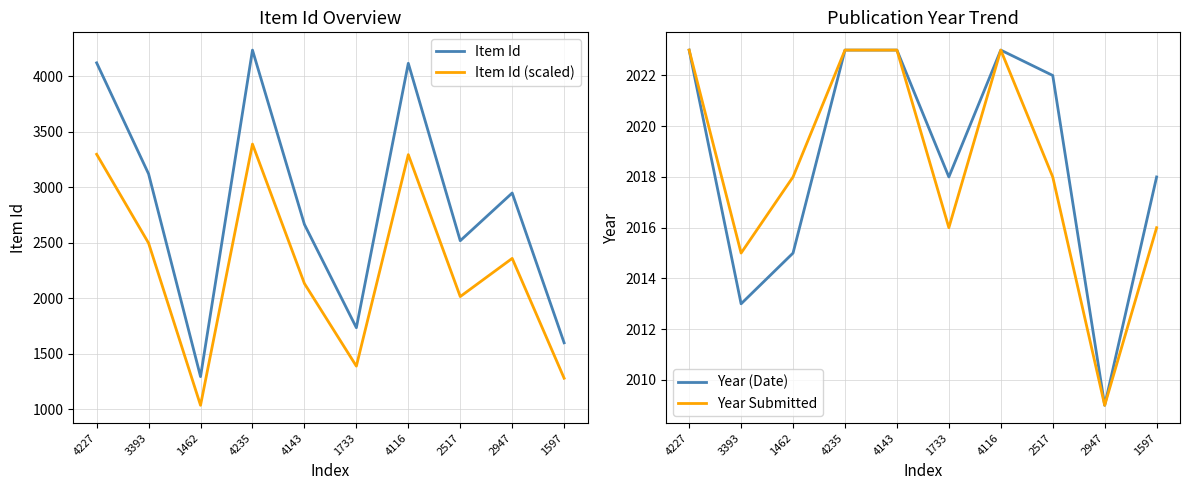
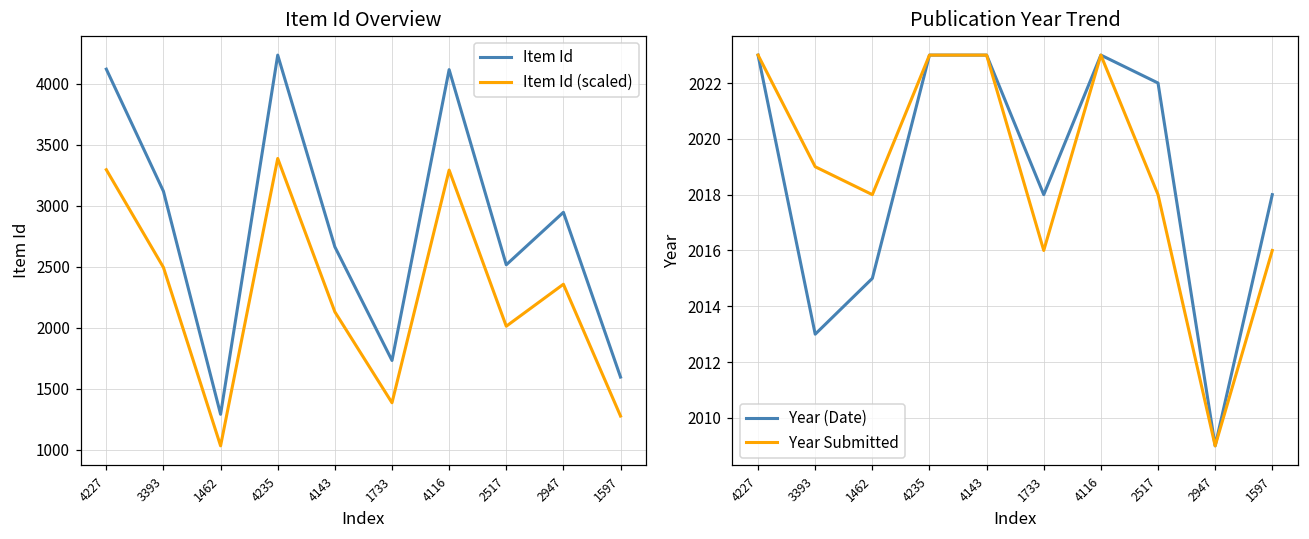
  {
    "Item Id Overview": {
      "Item Id": {
        "4227": 4120,
        "3393": 3120,
        "1462": 1290,
        "4235": 4240,
        "4143": 2660,
        "1733": 1730,
        "4116": 4120,
        "2517": 2520,
        "2947": 2950,
        "1597": 1600
      },
      "Item Id (scaled)": {
        "4227": 3300,
        "3393": 2500,
        "1462": 1030,
        "4235": 3390,
        "4143": 2130,
        "1733": 1390,
        "4116": 3290,
        "2517": 2010,
        "2947": 2360,
        "1597": 1280
      }
    },
    "Publication Year Trend": {
      "Year (Date)": {
        "3393": 2013,
        "1462": 2015,
        "1733": 2018,
        "2517": 2022,
        "1597": 2018
      },
      "Year Submitted": {
-       "3393": 2015,
+       "3393": 2019,
        "1462": 2018,
        "1733": 2016,
        "2517": 2018,
        "1597": 2016
      }
    }
  }
